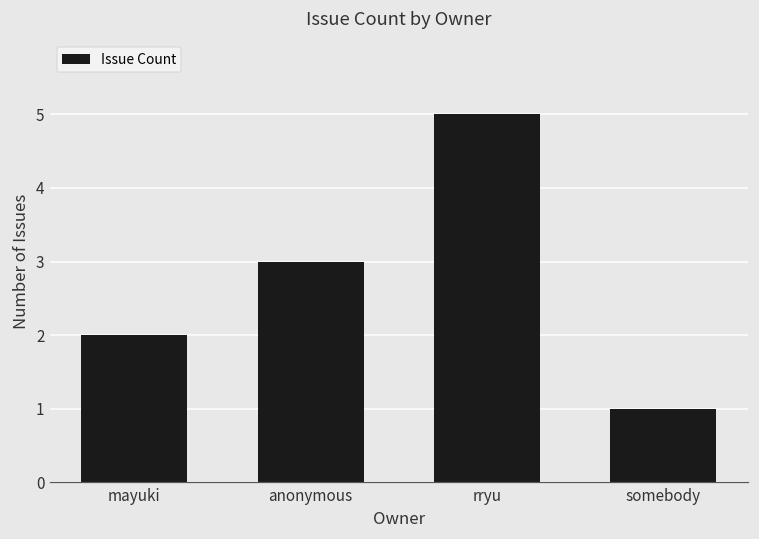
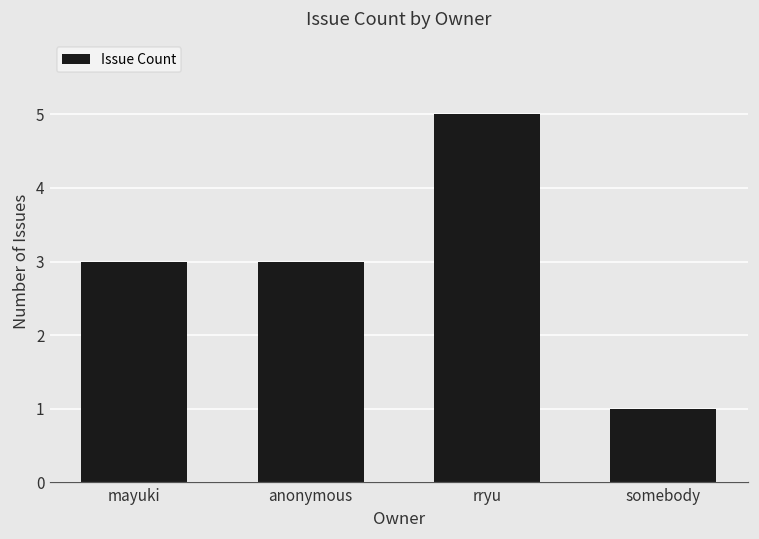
  {
-   "mayuki": 2,
+   "mayuki": 3,
    "anonymous": 3,
    "rryu": 5,
    "somebody": 1
  }
